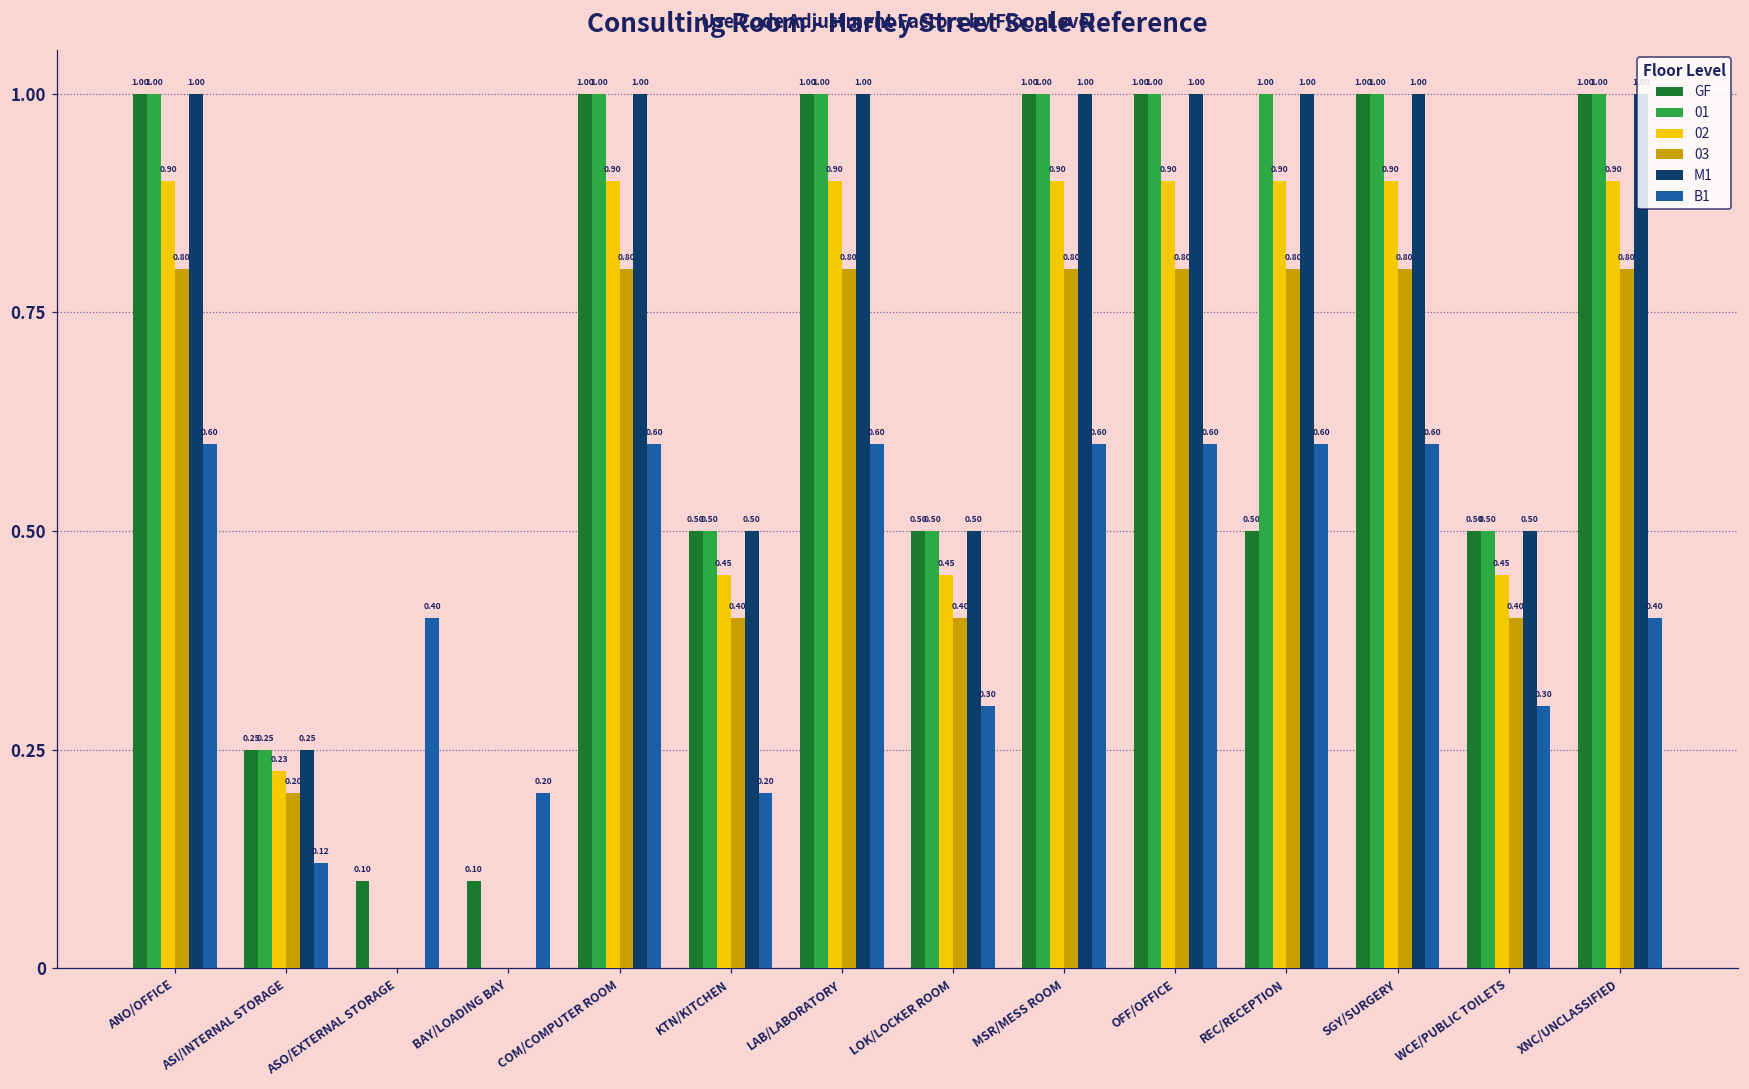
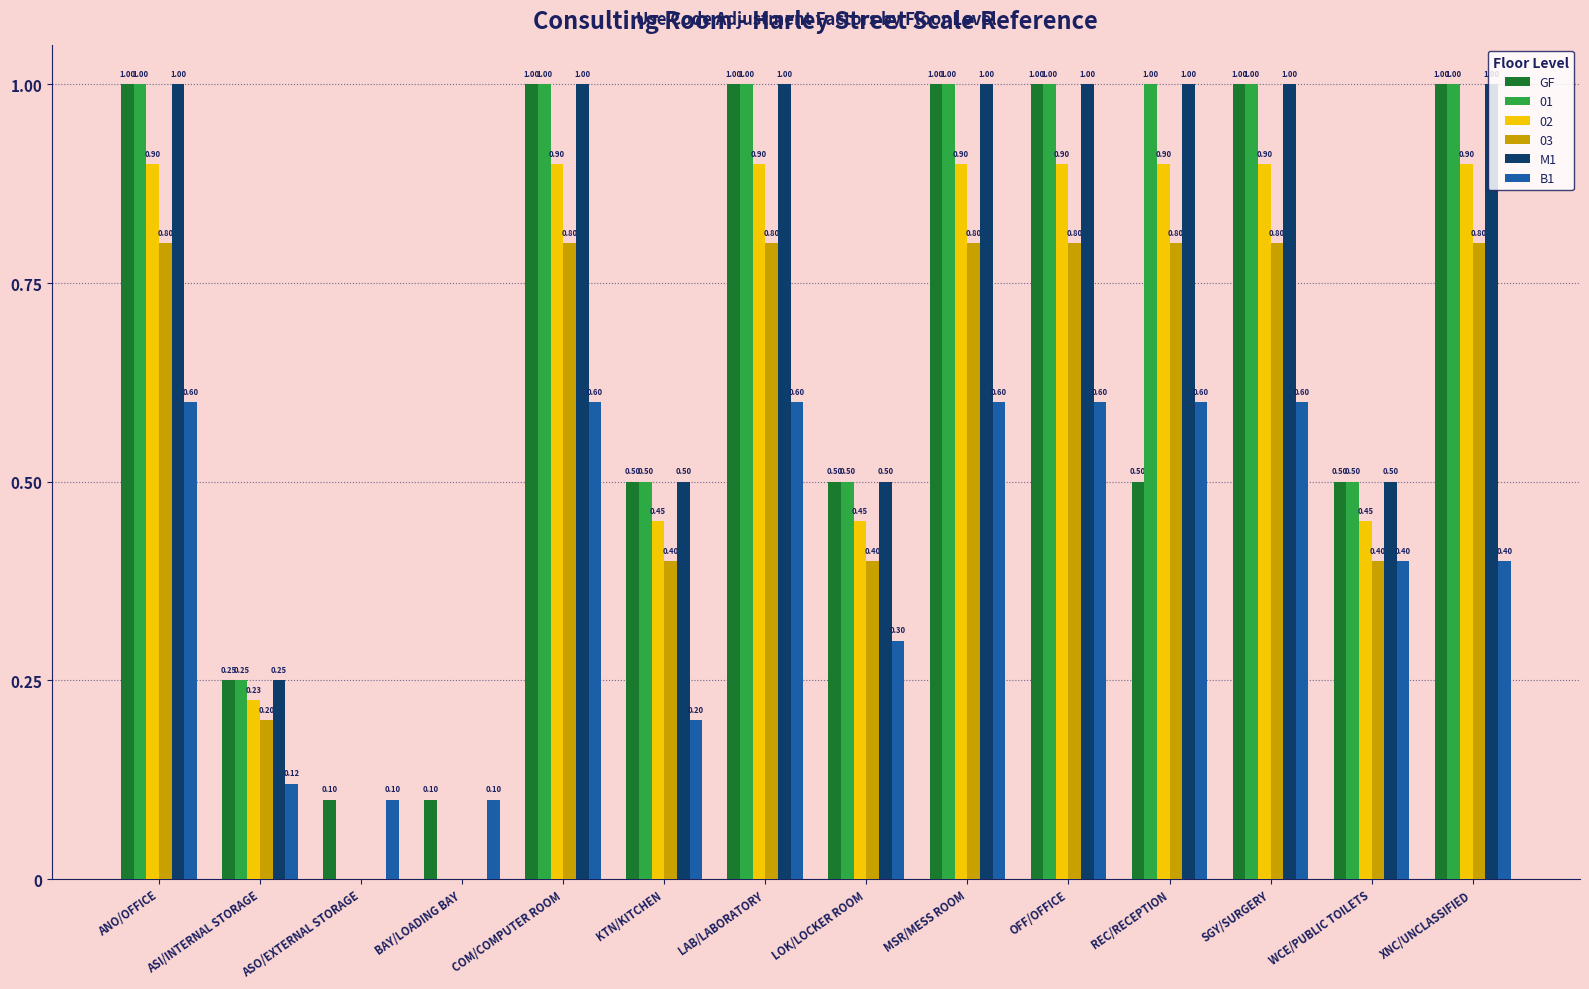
  {
    "02": {
      "ANO/OFFICE": 0.90,
      "ASI/INTERNAL STORAGE": 0.23,
      "COM/COMPUTER ROOM": 0.90,
      "KTN/KITCHEN": 0.45,
      "LAB/LABORATORY": 0.90,
      "LOK/LOCKER ROOM": 0.45,
      "MSR/MESS ROOM": 0.90,
      "OFF/OFFICE": 0.90,
      "REC/RECEPTION": 0.90,
      "SGY/SURGERY": 0.90,
      "WCE/PUBLIC TOILETS": 0.45,
      "XNC/UNCLASSIFIED": 0.90
    },
    "03": {
      "ANO/OFFICE": 0.80,
      "ASI/INTERNAL STORAGE": 0.20,
      "COM/COMPUTER ROOM": 0.80,
      "KTN/KITCHEN": 0.40,
      "LAB/LABORATORY": 0.80,
      "LOK/LOCKER ROOM": 0.40,
      "MSR/MESS ROOM": 0.80,
      "OFF/OFFICE": 0.80,
      "REC/RECEPTION": 0.80,
      "SGY/SURGERY": 0.80,
      "WCE/PUBLIC TOILETS": 0.40,
      "XNC/UNCLASSIFIED": 0.80
    },
    "M1": {
      "ANO/OFFICE": 1.00,
      "ASI/INTERNAL STORAGE": 0.25,
      "COM/COMPUTER ROOM": 1.00,
      "KTN/KITCHEN": 0.50,
      "LAB/LABORATORY": 1.00,
      "LOK/LOCKER ROOM": 0.50,
      "MSR/MESS ROOM": 1.00,
      "OFF/OFFICE": 1.00,
      "REC/RECEPTION": 1.00,
      "SGY/SURGERY": 1.00,
      "WCE/PUBLIC TOILETS": 0.50
    },
    "B1": {
      "ANO/OFFICE": 0.60,
      "ASI/INTERNAL STORAGE": 0.12,
-     "ASO/EXTERNAL STORAGE": 0.40,
-     "BAY/LOADING BAY": 0.20,
+     "ASO/EXTERNAL STORAGE": 0.10,
+     "BAY/LOADING BAY": 0.10,
      "COM/COMPUTER ROOM": 0.60,
      "KTN/KITCHEN": 0.20,
      "LAB/LABORATORY": 0.60,
      "LOK/LOCKER ROOM": 0.30,
      "MSR/MESS ROOM": 0.60,
      "OFF/OFFICE": 0.60,
      "REC/RECEPTION": 0.60,
      "SGY/SURGERY": 0.60,
-     "WCE/PUBLIC TOILETS": 0.30,
+     "WCE/PUBLIC TOILETS": 0.40,
      "XNC/UNCLASSIFIED": 0.40
    }
  }
